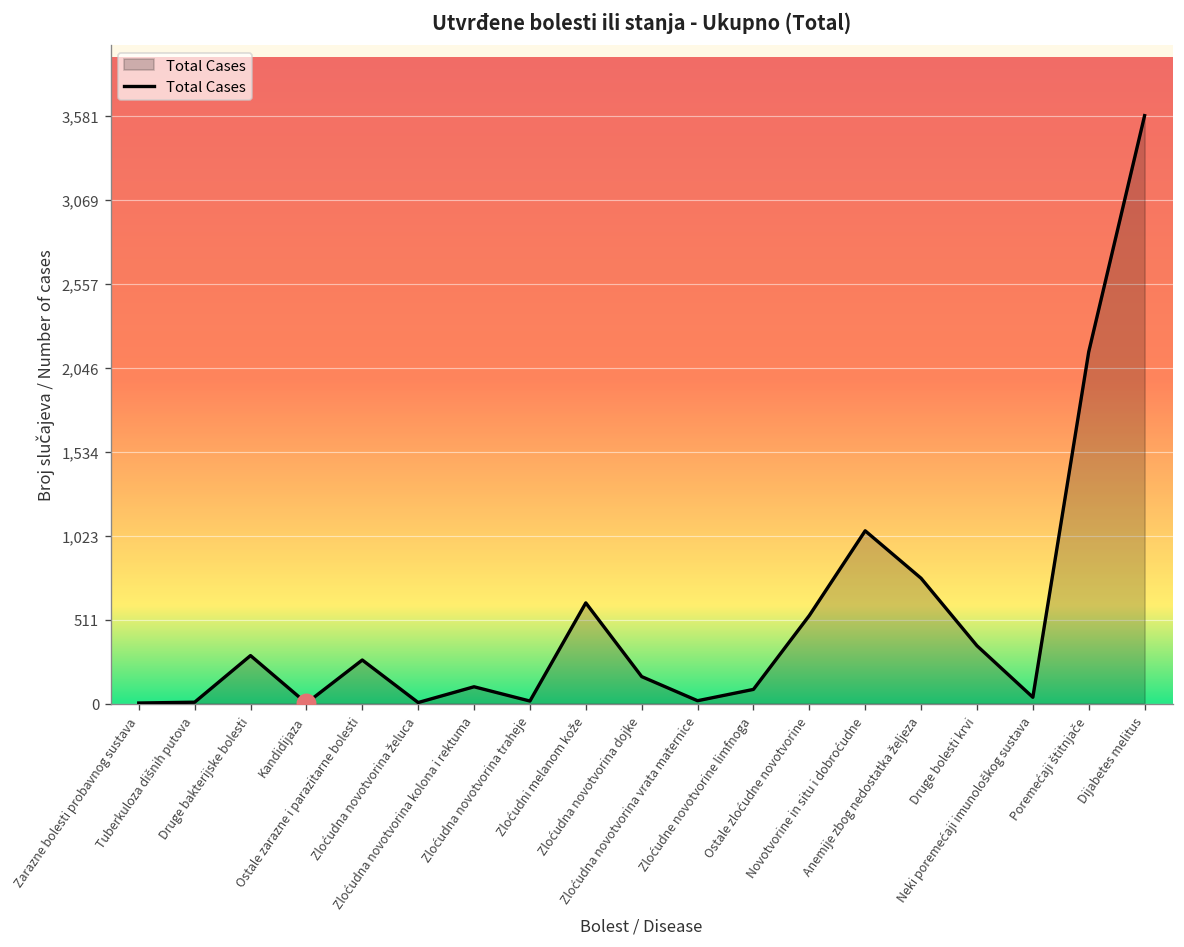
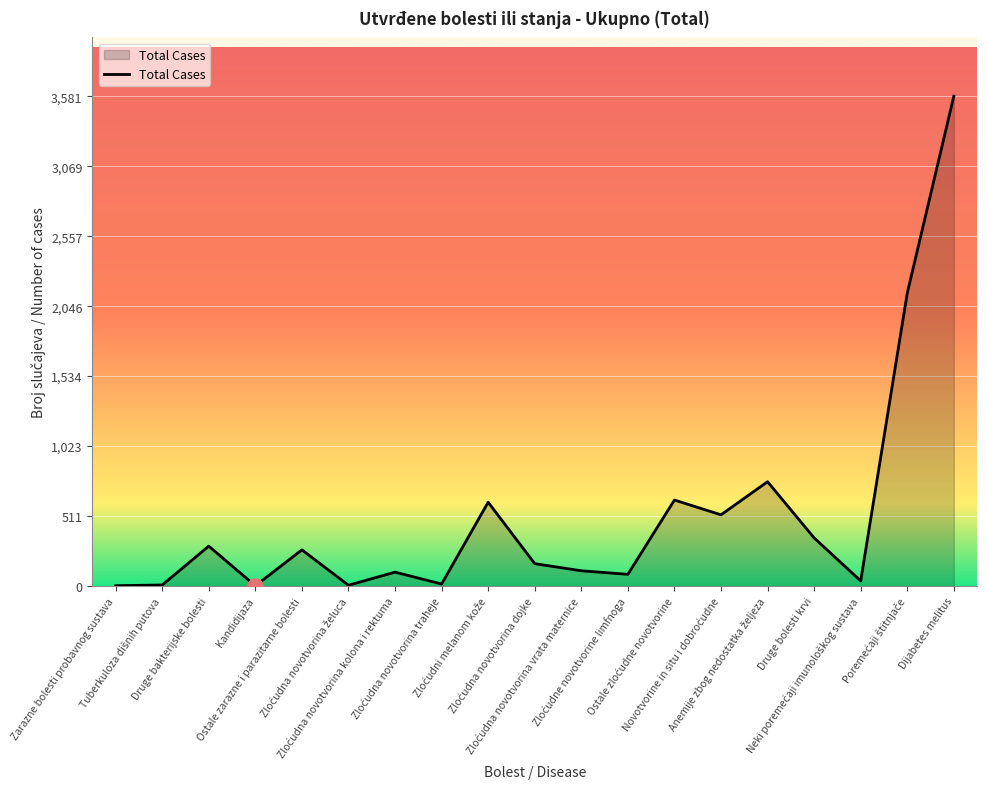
  {
    "Total Cases": {
      "Zarazne bolesti probavnog sustava": "0",
      "Tuberkuloza dišnih putova": "10",
      "Druge bakterijske bolesti": "290",
      "Ostale zarazne i parazitarne bolesti": "270",
      "Zloćudna novotvorina želuca": "10",
      "Zloćudna novotvorina kolona i rektuma": "100",
      "Zloćudna novotvorina traheje": "20",
      "Zloćudni melanom kože": "610",
      "Zloćudna novotvorina dojke": "160",
-     "Zloćudna novotvorina vrata maternice": "20",
+     "Zloćudna novotvorina vrata maternice": "110",
      "Zloćudne novotvorine limfnoga": "90",
-     "Ostale zloćudne novotvorine": "540",
-     "Novotvorine in situ i dobroćudne": "1,050",
+     "Ostale zloćudne novotvorine": "630",
+     "Novotvorine in situ i dobroćudne": "520",
      "Anemije zbog nedostatka željeza": "760",
      "Druge bolesti krvi": "350",
      "Neki poremećaji imunološkog sustava": "40",
      "Poremećaji štitnjače": "2,140",
      "Dijabetes melitus": "3,580"
    }
  }
